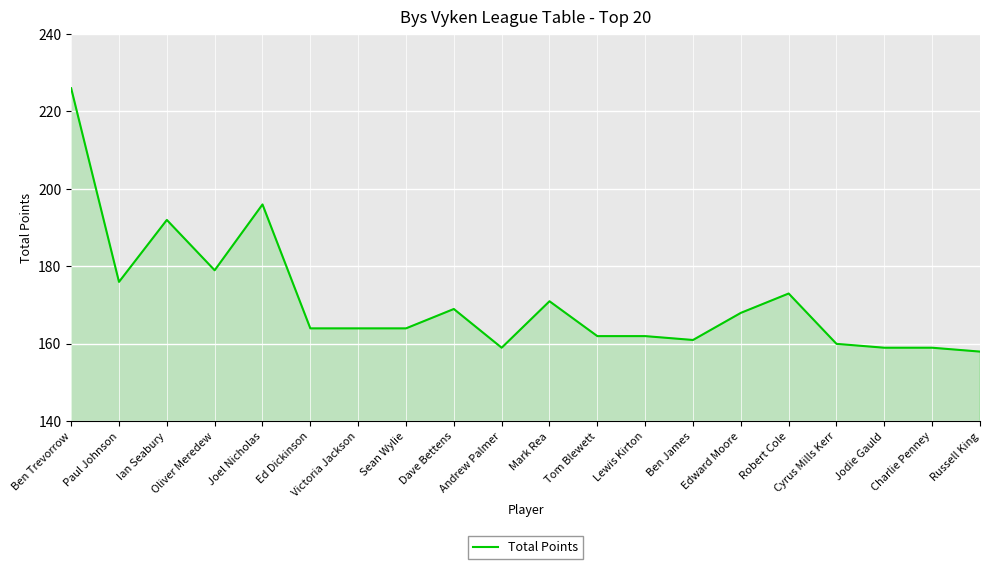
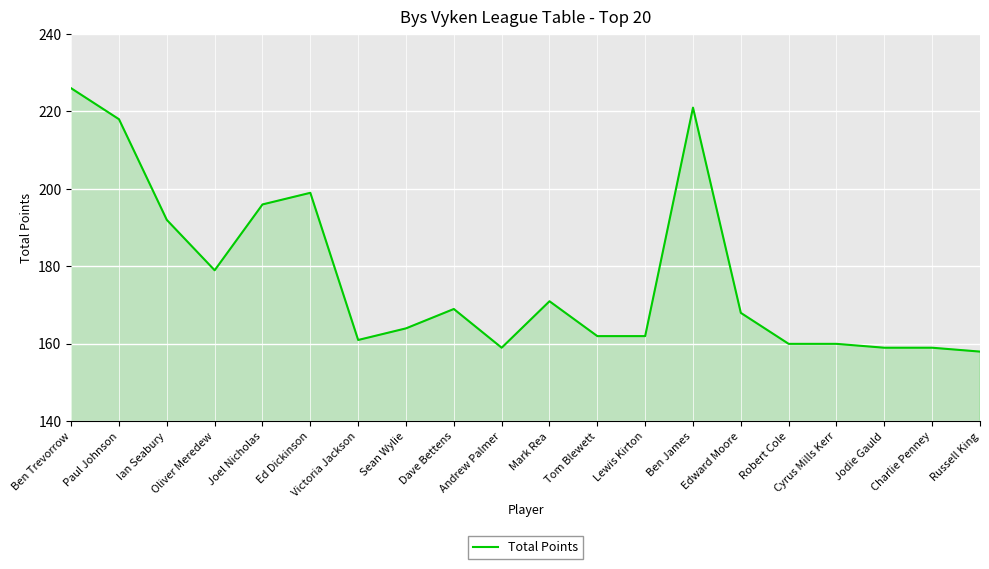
  {
    "Ben Trevorrow": 226,
-   "Paul Johnson": 176,
+   "Paul Johnson": 218,
    "Ian Seabury": 192,
    "Oliver Meredew": 179,
    "Joel Nicholas": 196,
-   "Ed Dickinson": 164,
-   "Victoria Jackson": 164,
+   "Ed Dickinson": 199,
+   "Victoria Jackson": 161,
    "Sean Wylie": 164,
    "Dave Bettens": 169,
    "Andrew Palmer": 159,
    "Mark Rea": 171,
    "Tom Blewett": 162,
    "Lewis Kirton": 162,
-   "Ben James": 161,
+   "Ben James": 221,
    "Edward Moore": 168,
-   "Robert Cole": 173,
+   "Robert Cole": 160,
    "Cyrus Mills Kerr": 160,
    "Jodie Gauld": 159,
    "Charlie Penney": 159,
    "Russell King": 158
  }
